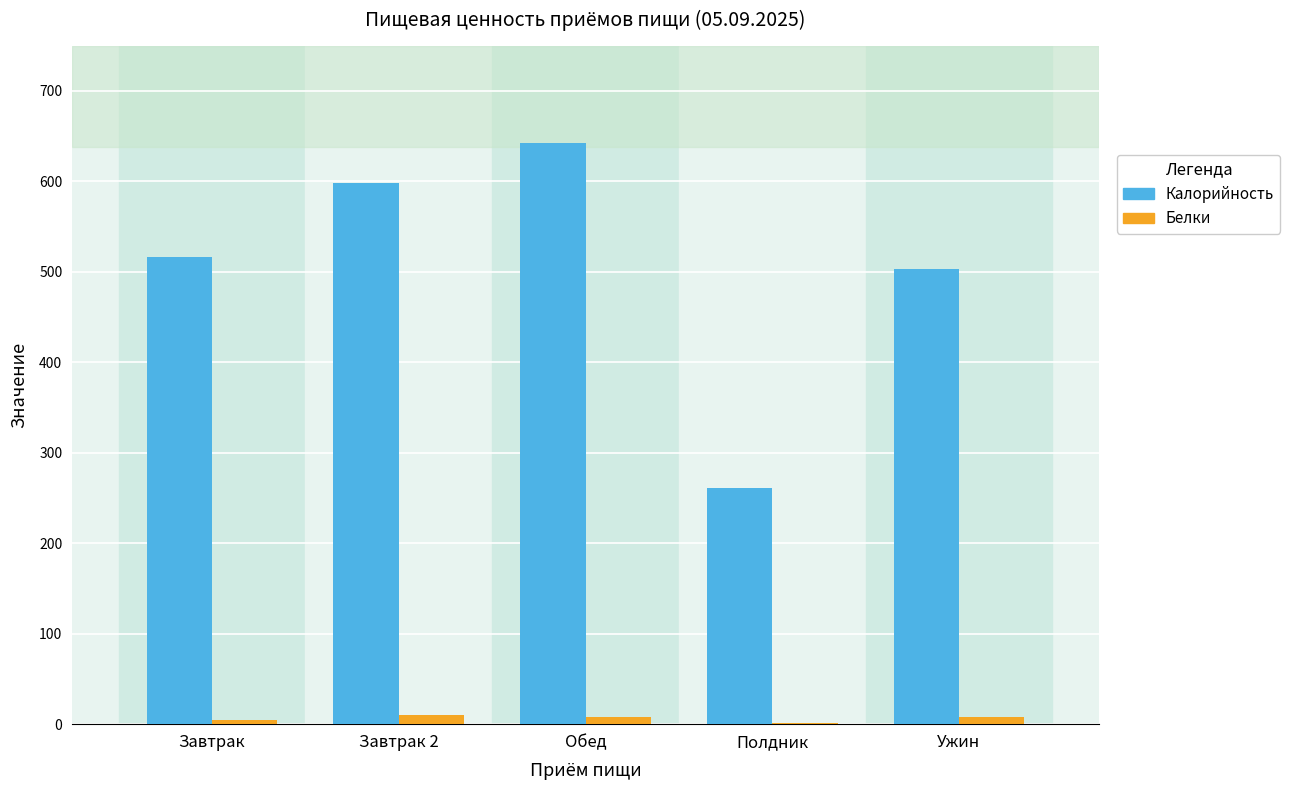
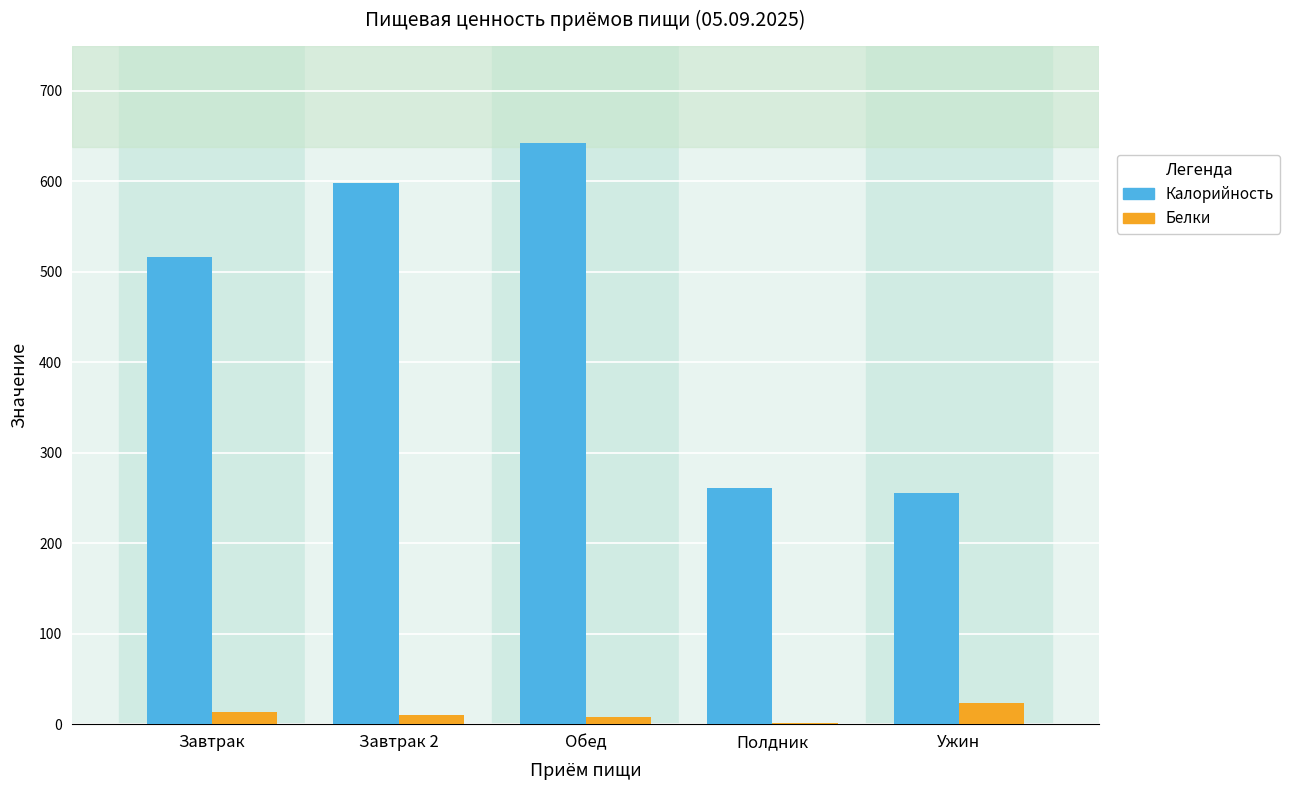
  {
    "Калорийность": {
      "Завтрак": 520,
      "Завтрак 2": 600,
      "Обед": 640,
      "Полдник": 260,
-     "Ужин": 500
+     "Ужин": 260
    },
    "Белки": {
-     "Завтрак": 0,
+     "Завтрак": 10,
      "Завтрак 2": 10,
      "Обед": 10,
-     "Ужин": 10
+     "Ужин": 20
    }
  }
